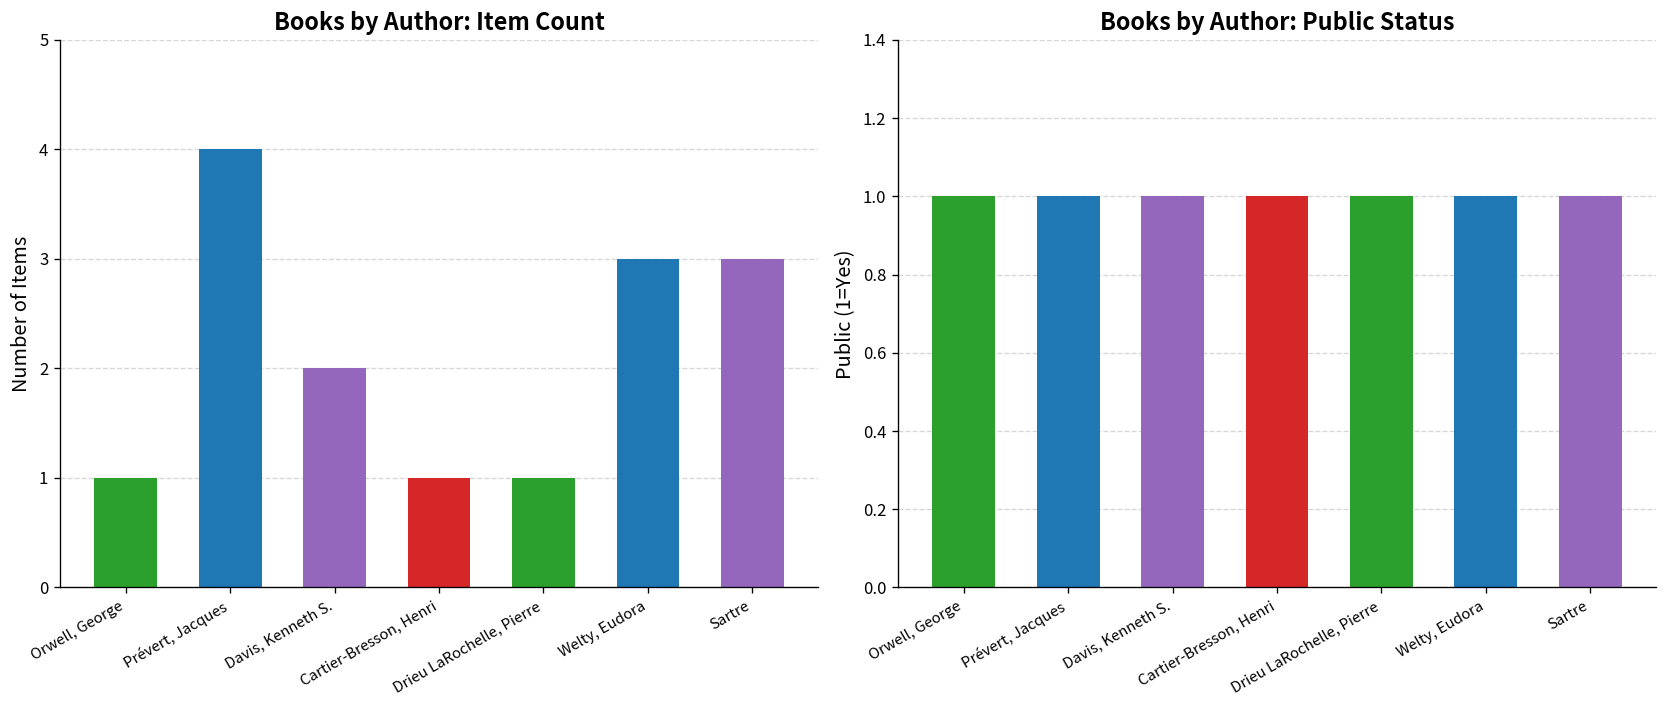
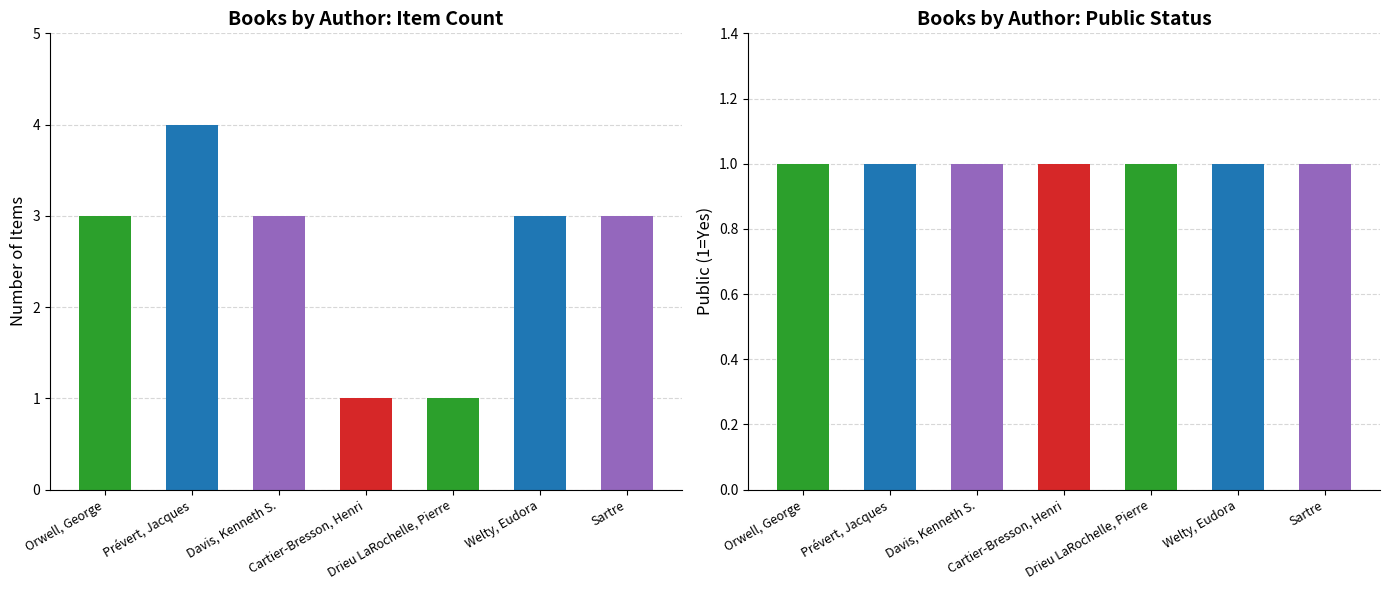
  {
    "Books by Author: Item Count": {
-     "Orwell, George": 1,
+     "Orwell, George": 3,
      "Prévert, Jacques": 4,
-     "Davis, Kenneth S.": 2,
+     "Davis, Kenneth S.": 3,
      "Cartier-Bresson, Henri": 1,
      "Drieu LaRochelle, Pierre": 1,
      "Welty, Eudora": 3,
      "Sartre": 3
    },
    "Books by Author: Public Status": {
      "Orwell, George": 1.00,
      "Prévert, Jacques": 1.00,
      "Davis, Kenneth S.": 1.00,
      "Cartier-Bresson, Henri": 1.00,
      "Drieu LaRochelle, Pierre": 1.00,
      "Welty, Eudora": 1.00,
      "Sartre": 1.00
    }
  }
